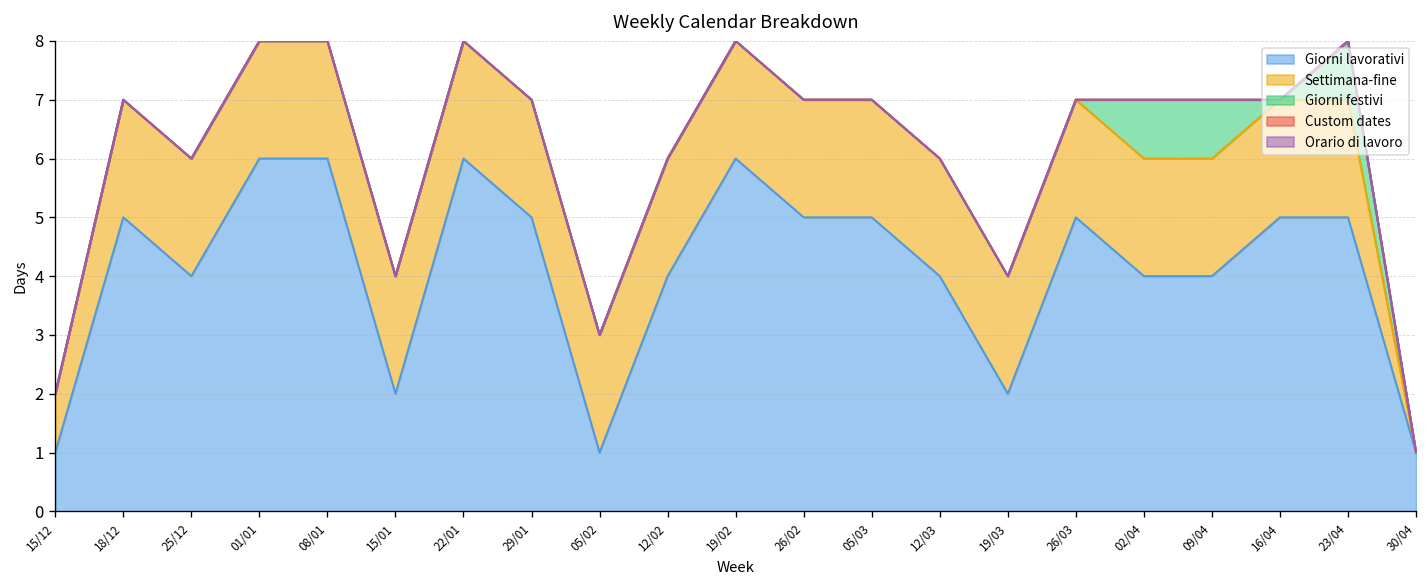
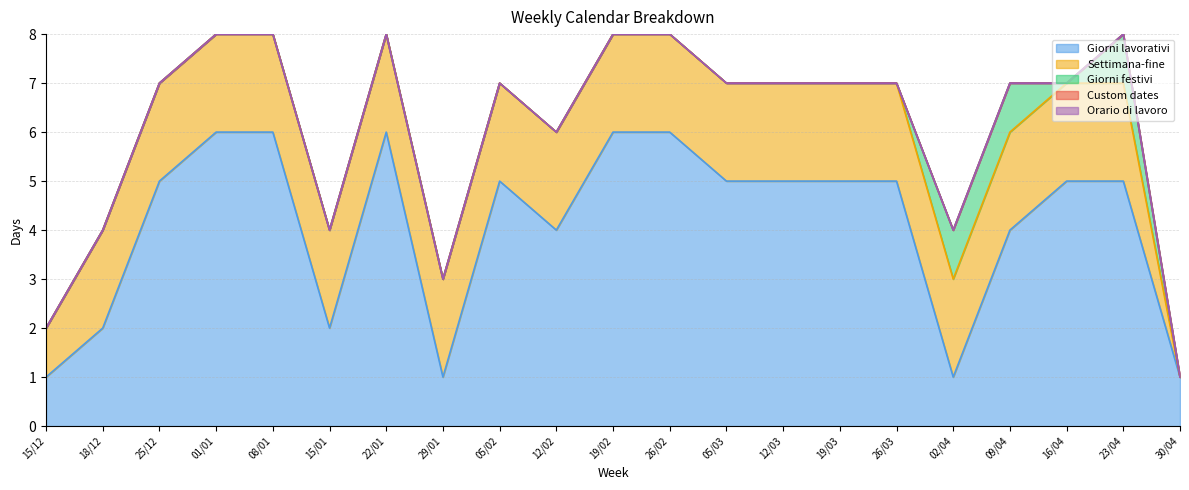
  {
    "Giorni lavorativi": {
      "15/12": 1,
-     "18/12": 5,
-     "25/12": 4,
+     "18/12": 2,
+     "25/12": 5,
      "01/01": 6,
      "08/01": 6,
      "15/01": 2,
      "22/01": 6,
-     "29/01": 5,
-     "05/02": 1,
+     "29/01": 1,
+     "05/02": 5,
      "12/02": 4,
      "19/02": 6,
-     "26/02": 5,
+     "26/02": 6,
      "05/03": 5,
-     "12/03": 4,
-     "19/03": 2,
+     "12/03": 5,
+     "19/03": 5,
      "26/03": 5,
-     "02/04": 4,
+     "02/04": 1,
      "09/04": 4,
      "16/04": 5,
      "23/04": 5
    },
    "Settimana-fine": {
      "02/04": 2,
      "09/04": 2
    }
  }
